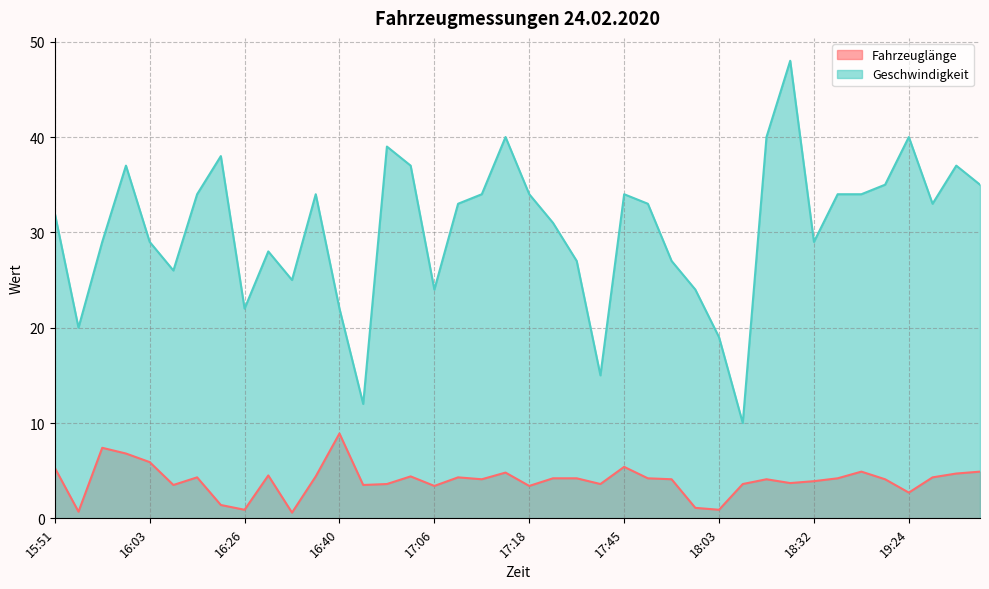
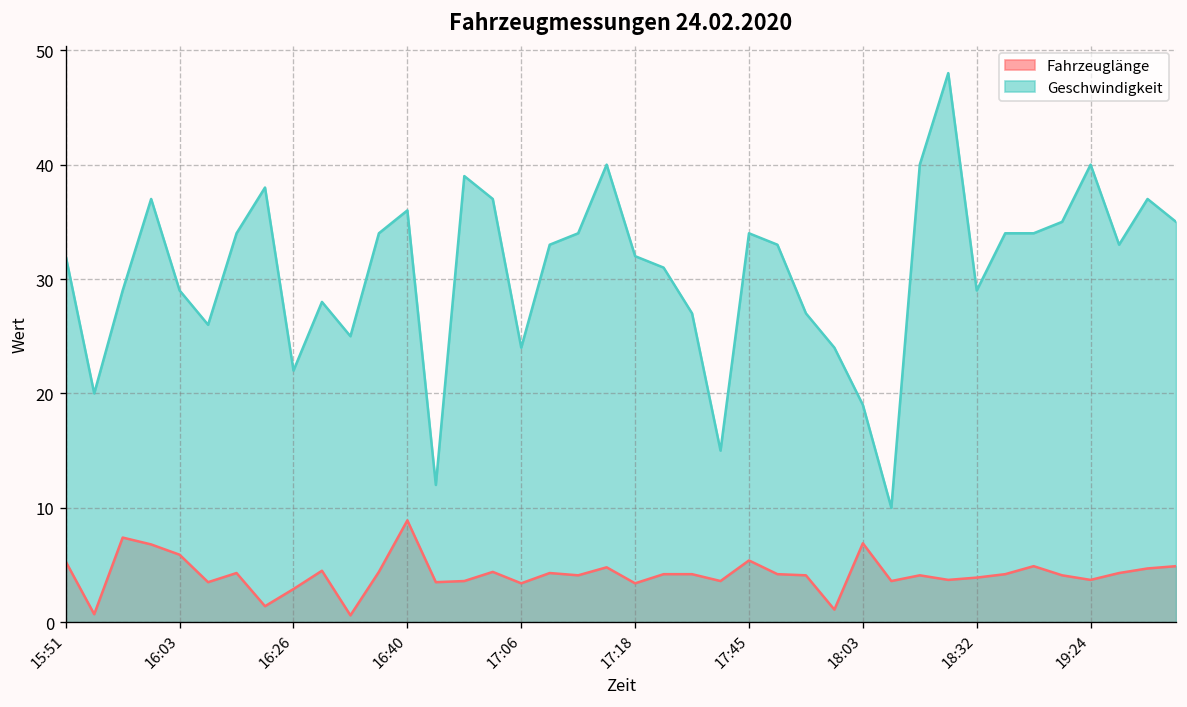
  {
    "Fahrzeuglänge": {
      "15:51": 5,
      "16:03": 6,
-     "16:26": 1,
+     "16:26": 3,
      "16:40": 9,
      "17:18": 3,
      "17:45": 5,
-     "18:03": 1,
-     "19:24": 3
+     "18:03": 7,
+     "19:24": 4
    },
    "Geschwindigkeit": {
      "15:51": 32,
      "16:03": 29,
      "16:26": 22,
-     "16:40": 22,
-     "17:18": 34,
+     "16:40": 36,
+     "17:18": 32,
      "17:45": 34,
      "18:03": 19,
      "19:24": 40
    }
  }
